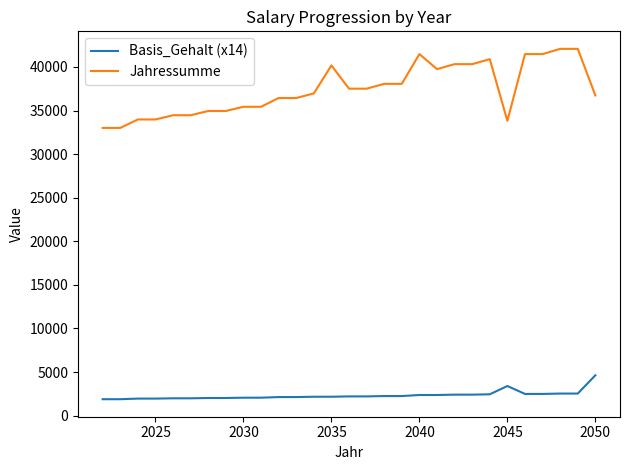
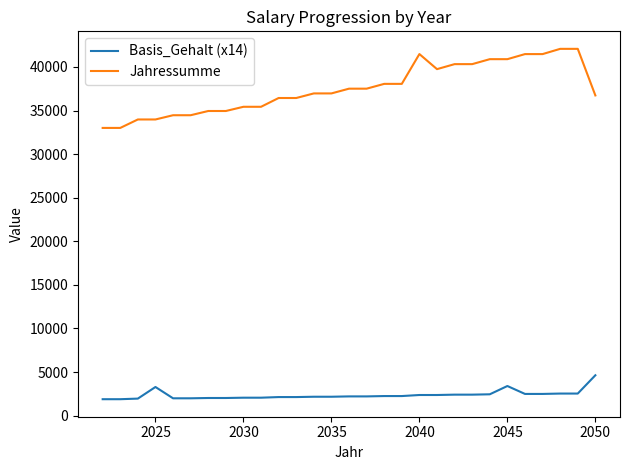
  {
    "Basis_Gehalt (x14)": {
-     "2025": 2000,
+     "2025": 3000,
      "2030": 2000,
      "2035": 2000,
      "2040": 2000,
      "2045": 3000,
      "2050": 5000
    },
    "Jahressumme": {
      "2025": 34000,
      "2030": 35000,
-     "2035": 40000,
+     "2035": 37000,
      "2040": 41000,
-     "2045": 34000,
+     "2045": 41000,
      "2050": 37000
    }
  }
